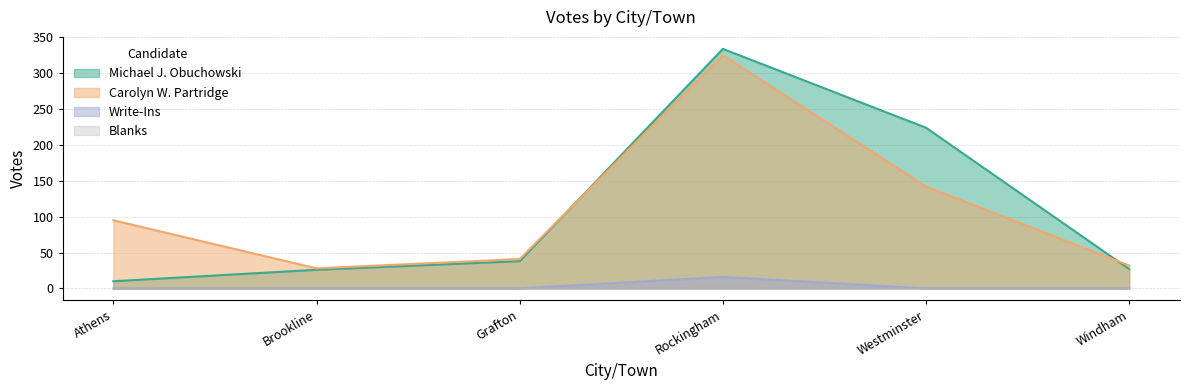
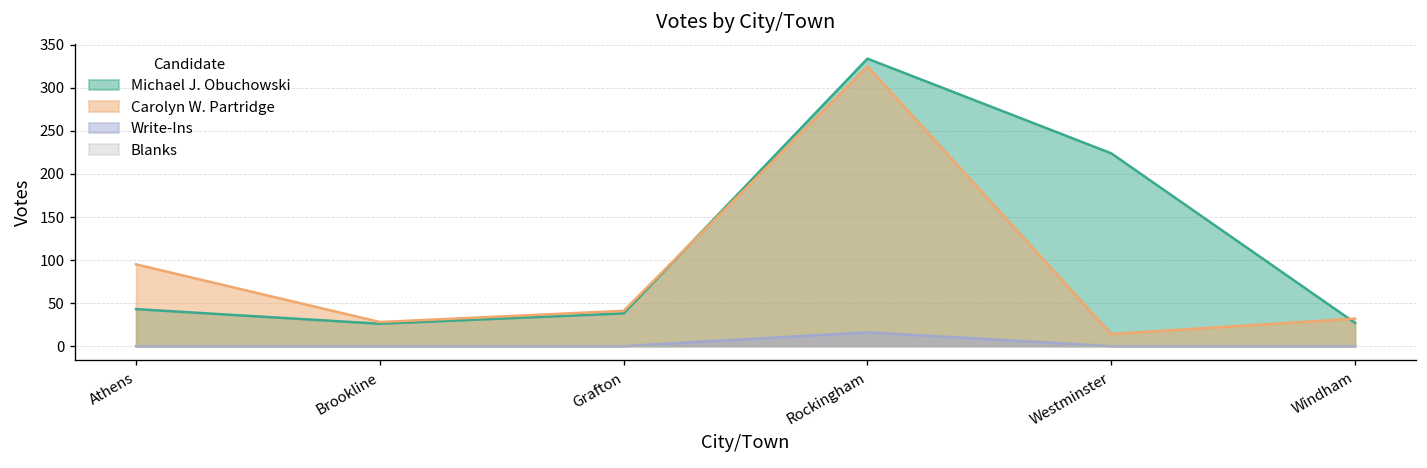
  {
    "Michael J. Obuchowski": {
-     "Athens": 10,
+     "Athens": 40,
      "Rockingham": 330,
      "Westminster": 220,
      "Windham": 30
    },
    "Carolyn W. Partridge": {
      "Athens": 100,
      "Rockingham": 330,
-     "Westminster": 140,
+     "Westminster": 10,
      "Windham": 30
    }
  }
